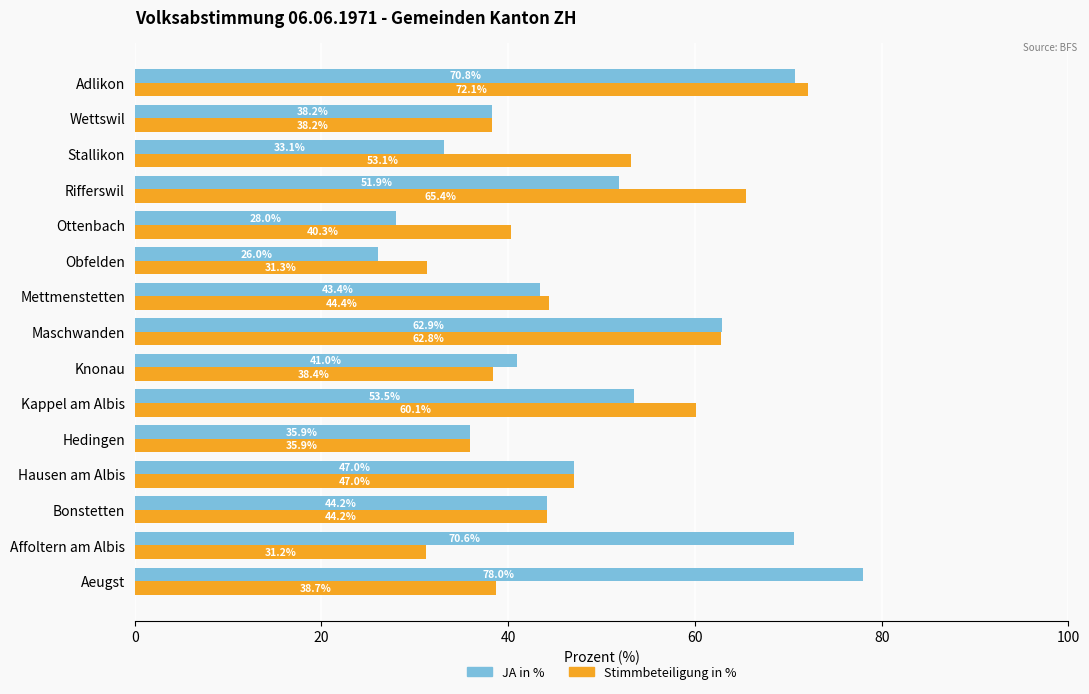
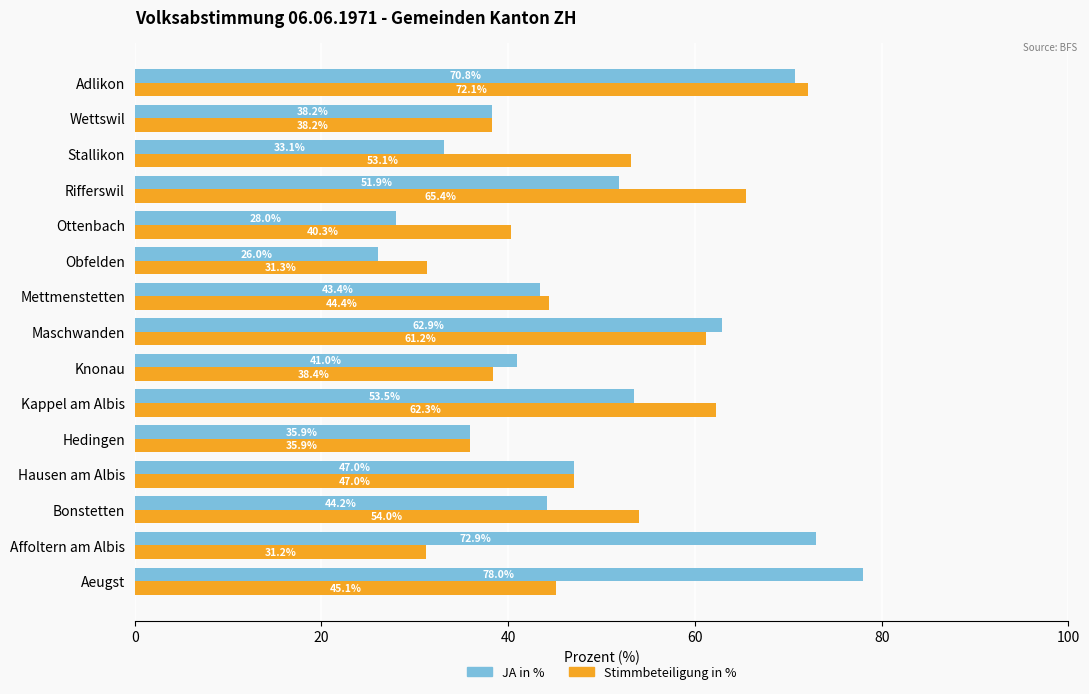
  {
    "JA in %": {
      "Adlikon": "70.8%",
      "Wettswil": "38.2%",
      "Stallikon": "33.1%",
      "Rifferswil": "51.9%",
      "Ottenbach": "28.0%",
      "Obfelden": "26.0%",
      "Mettmenstetten": "43.4%",
      "Maschwanden": "62.9%",
      "Knonau": "41.0%",
      "Kappel am Albis": "53.5%",
      "Hedingen": "35.9%",
      "Hausen am Albis": "47.0%",
      "Bonstetten": "44.2%",
-     "Affoltern am Albis": "70.6%",
+     "Affoltern am Albis": "72.9%",
      "Aeugst": "78.0%"
    },
    "Stimmbeteiligung in %": {
      "Adlikon": "72.1%",
      "Wettswil": "38.2%",
      "Stallikon": "53.1%",
      "Rifferswil": "65.4%",
      "Ottenbach": "40.3%",
      "Obfelden": "31.3%",
      "Mettmenstetten": "44.4%",
-     "Maschwanden": "62.8%",
+     "Maschwanden": "61.2%",
      "Knonau": "38.4%",
-     "Kappel am Albis": "60.1%",
+     "Kappel am Albis": "62.3%",
      "Hedingen": "35.9%",
      "Hausen am Albis": "47.0%",
-     "Bonstetten": "44.2%",
+     "Bonstetten": "54.0%",
      "Affoltern am Albis": "31.2%",
-     "Aeugst": "38.7%"
+     "Aeugst": "45.1%"
    }
  }
